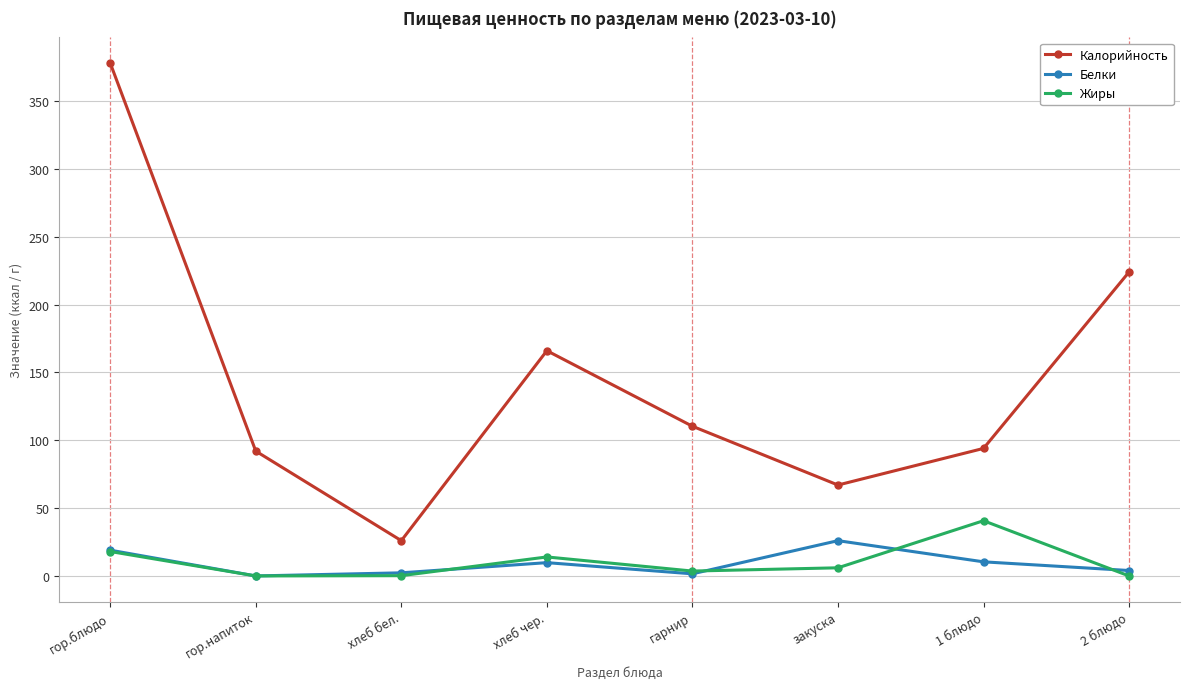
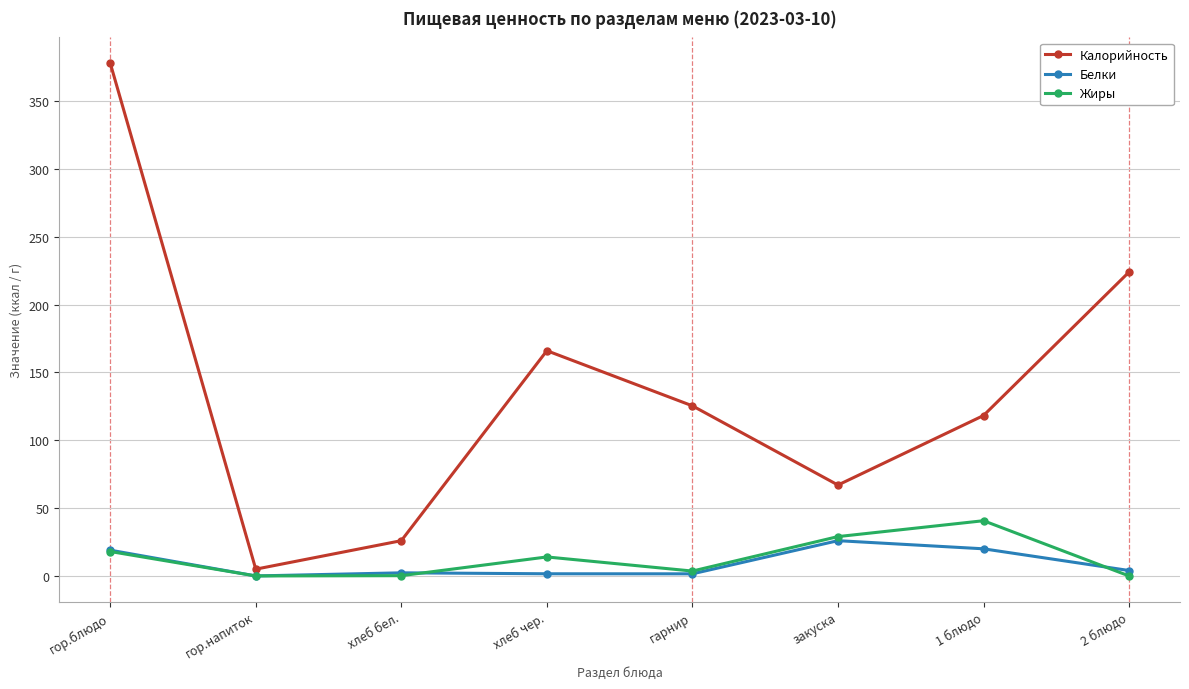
  {
    "Калорийность": {
      "гор.блюдо": 378,
-     "гор.напиток": 92,
+     "гор.напиток": 5,
      "хлеб бел.": 26,
      "хлеб чер.": 166,
-     "гарнир": 110,
+     "гарнир": 125,
      "закуска": 67,
-     "1 блюдо": 94,
+     "1 блюдо": 118,
      "2 блюдо": 224
    },
    "Белки": {
      "хлеб бел.": 2,
-     "хлеб чер.": 10,
+     "хлеб чер.": 2,
      "гарнир": 2,
      "закуска": 26,
-     "1 блюдо": 10,
+     "1 блюдо": 20,
      "2 блюдо": 4
    },
    "Жиры": {
      "хлеб бел.": 0,
      "хлеб чер.": 14,
      "гарнир": 4,
-     "закуска": 6,
+     "закуска": 29,
      "1 блюдо": 41,
      "2 блюдо": 0
    }
  }
